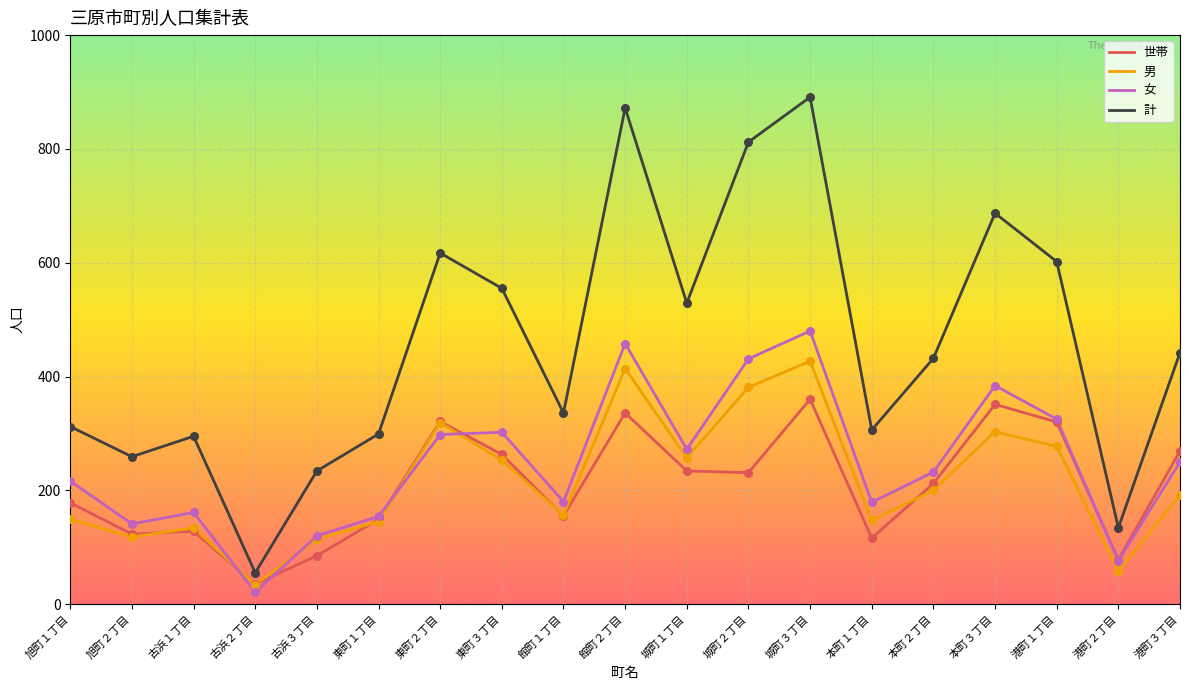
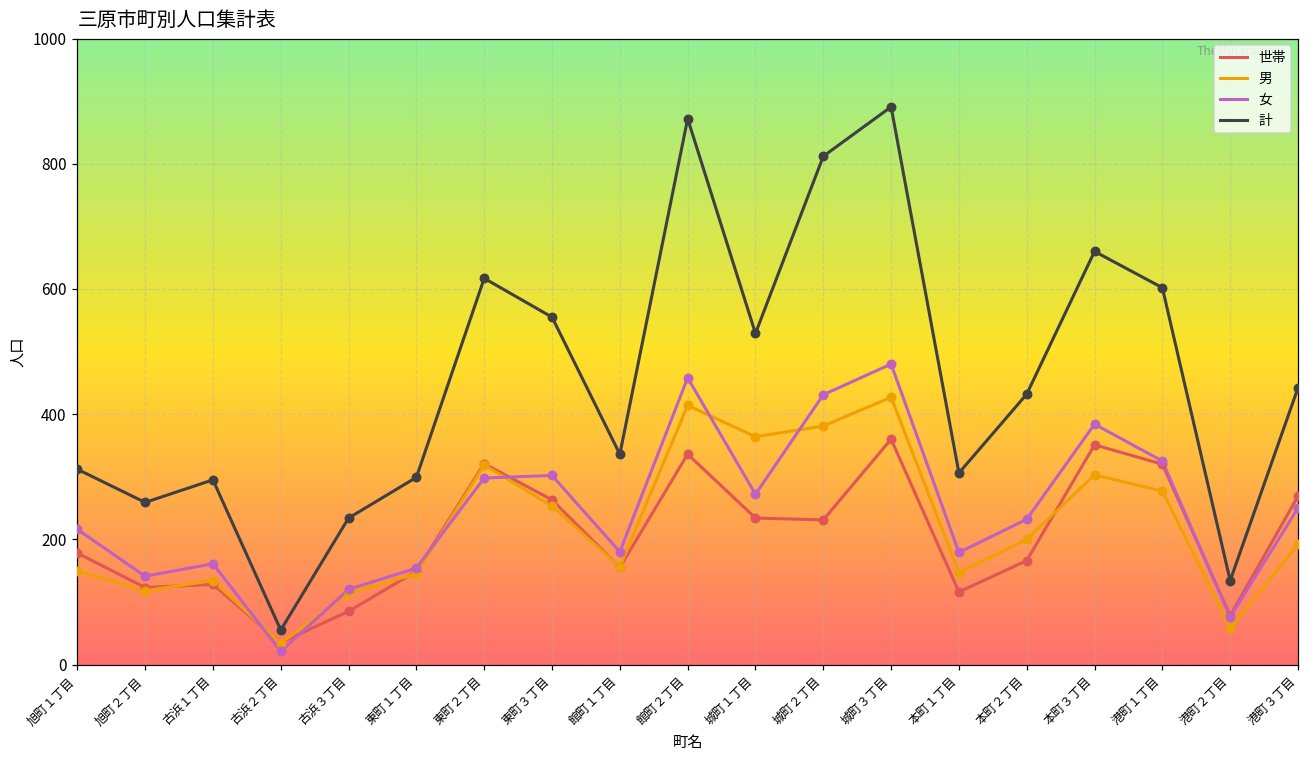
  {
    "世帯": {
      "旭町１丁目": 180,
      "旭町２丁目": 120,
      "古浜１丁目": 130,
      "古浜３丁目": 90,
      "東町３丁目": 260,
      "館町２丁目": 340,
      "城町１丁目": 230,
      "城町２丁目": 230,
      "城町３丁目": 360,
      "本町１丁目": 120,
-     "本町２丁目": 210,
+     "本町２丁目": 170,
      "本町３丁目": 350,
      "港町１丁目": 320,
      "港町３丁目": 270
    },
    "男": {
      "旭町１丁目": 150,
      "旭町２丁目": 120,
      "古浜１丁目": 130,
      "古浜３丁目": 110,
      "東町３丁目": 250,
      "館町２丁目": 410,
-     "城町１丁目": 260,
+     "城町１丁目": 360,
      "城町２丁目": 380,
      "城町３丁目": 430,
      "本町１丁目": 150,
      "本町２丁目": 200,
      "本町３丁目": 300,
      "港町１丁目": 280,
      "港町２丁目": 60,
      "港町３丁目": 190
    },
    "女": {
      "旭町１丁目": 220,
      "旭町２丁目": 140,
      "古浜１丁目": 160,
      "古浜２丁目": 20,
      "古浜３丁目": 120,
      "東町１丁目": 150,
      "東町２丁目": 300,
      "東町３丁目": 300,
      "館町１丁目": 180,
      "館町２丁目": 460,
      "城町１丁目": 270,
      "城町２丁目": 430,
      "城町３丁目": 480,
      "本町１丁目": 180,
      "本町２丁目": 230,
      "本町３丁目": 380,
      "港町１丁目": 330,
      "港町３丁目": 250
    },
    "計": {
      "旭町１丁目": 310,
      "旭町２丁目": 260,
      "古浜１丁目": 300,
      "古浜２丁目": 60,
      "古浜３丁目": 230,
      "東町１丁目": 300,
      "東町２丁目": 620,
      "東町３丁目": 560,
      "館町１丁目": 340,
      "館町２丁目": 870,
      "城町１丁目": 530,
      "城町２丁目": 810,
      "城町３丁目": 890,
      "本町１丁目": 310,
      "本町２丁目": 430,
-     "本町３丁目": 690,
+     "本町３丁目": 660,
      "港町１丁目": 600,
      "港町２丁目": 130,
      "港町３丁目": 440
    }
  }
